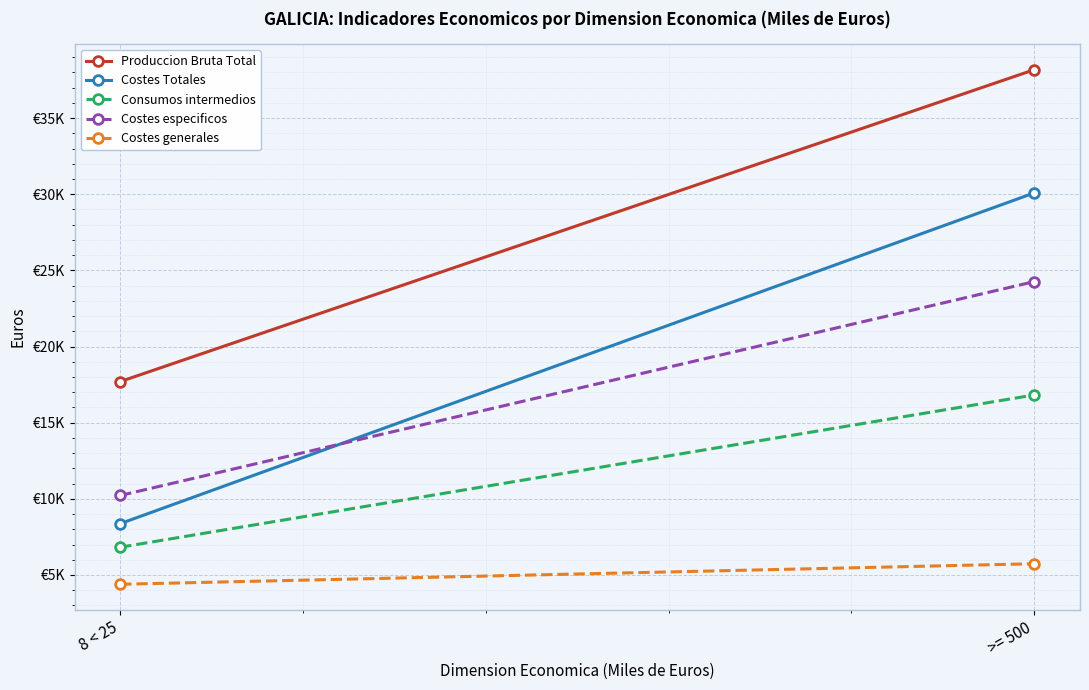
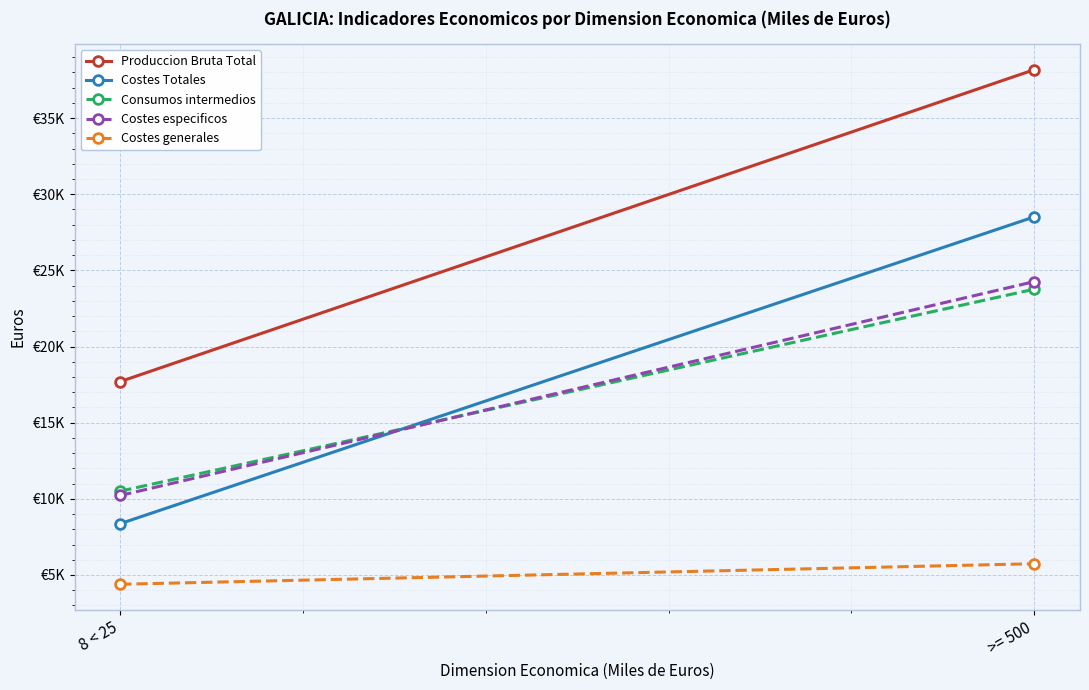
  {
    "Produccion Bruta Total": {
      "8 < 25": "€17700",
      ">= 500": "€38200"
    },
    "Costes Totales": {
      "8 < 25": "€8400",
-     ">= 500": "€30100"
+     ">= 500": "€28500"
    },
    "Consumos intermedios": {
-     "8 < 25": "€6800",
-     ">= 500": "€16800"
+     "8 < 25": "€10500",
+     ">= 500": "€23800"
    },
    "Costes especificos": {
      "8 < 25": "€10200",
      ">= 500": "€24300"
    },
    "Costes generales": {
      "8 < 25": "€4400",
      ">= 500": "€5700"
    }
  }
